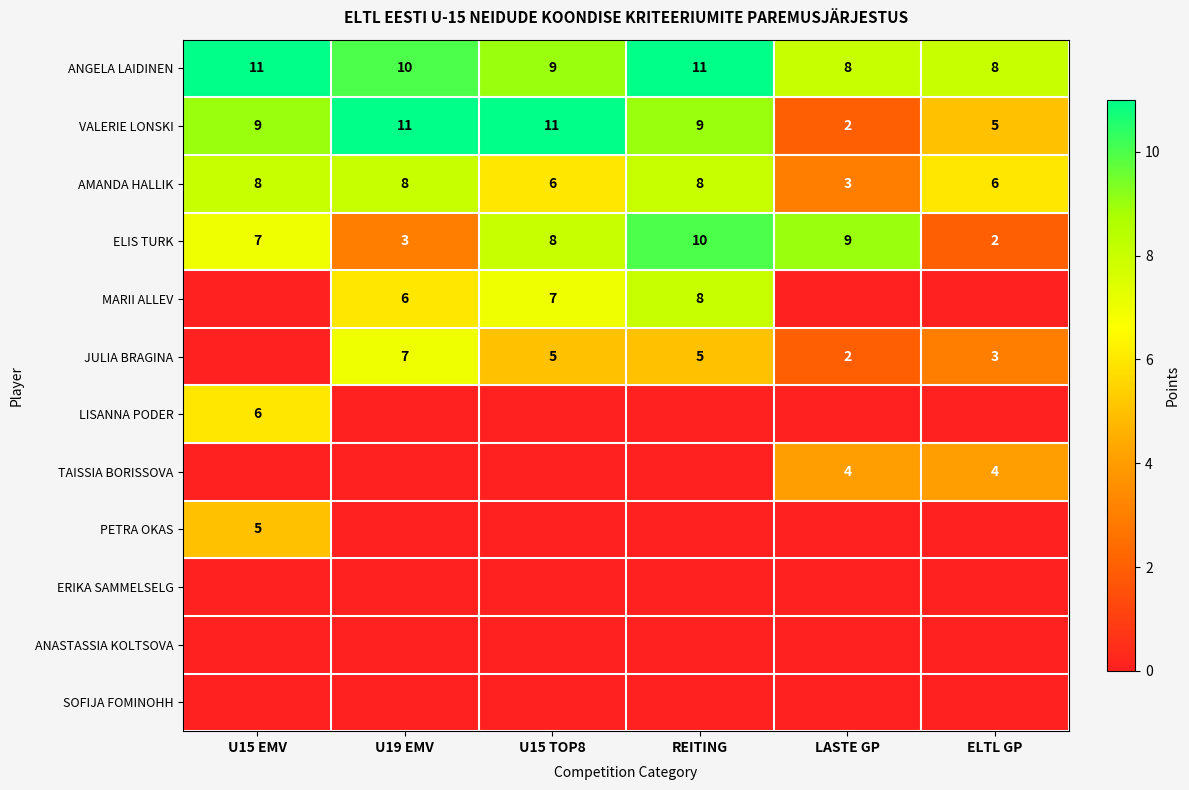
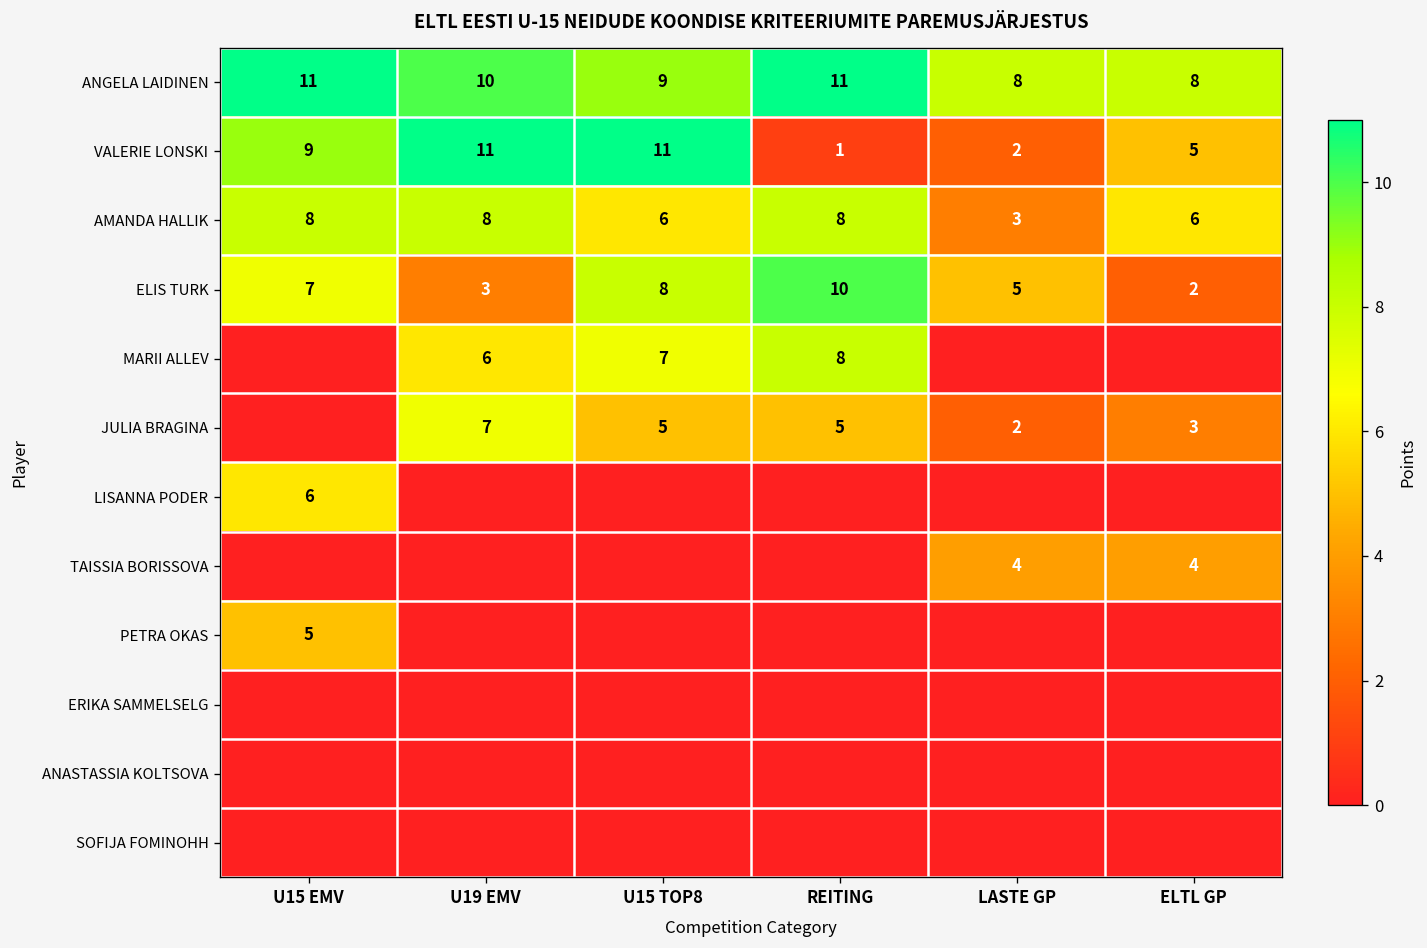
  {
    "ANGELA LAIDINEN": {
      "U15 EMV": 11,
      "U19 EMV": 10,
      "U15 TOP8": 9,
      "REITING": 11,
      "LASTE GP": 8,
      "ELTL GP": 8
    },
    "VALERIE LONSKI": {
      "U15 EMV": 9,
      "U19 EMV": 11,
      "U15 TOP8": 11,
-     "REITING": 9,
+     "REITING": 1,
      "LASTE GP": 2,
      "ELTL GP": 5
    },
    "AMANDA HALLIK": {
      "U15 EMV": 8,
      "U19 EMV": 8,
      "U15 TOP8": 6,
      "REITING": 8,
      "LASTE GP": 3,
      "ELTL GP": 6
    },
    "ELIS TURK": {
      "U15 EMV": 7,
      "U19 EMV": 3,
      "U15 TOP8": 8,
      "REITING": 10,
-     "LASTE GP": 9,
+     "LASTE GP": 5,
      "ELTL GP": 2
    },
    "MARII ALLEV": {
      "U19 EMV": 6,
      "U15 TOP8": 7,
      "REITING": 8
    },
    "JULIA BRAGINA": {
      "U19 EMV": 7,
      "U15 TOP8": 5,
      "REITING": 5,
      "LASTE GP": 2,
      "ELTL GP": 3
    },
    "LISANNA PODER": {
      "U15 EMV": 6
    },
    "TAISSIA BORISSOVA": {
      "LASTE GP": 4,
      "ELTL GP": 4
    },
    "PETRA OKAS": {
      "U15 EMV": 5
    }
  }
